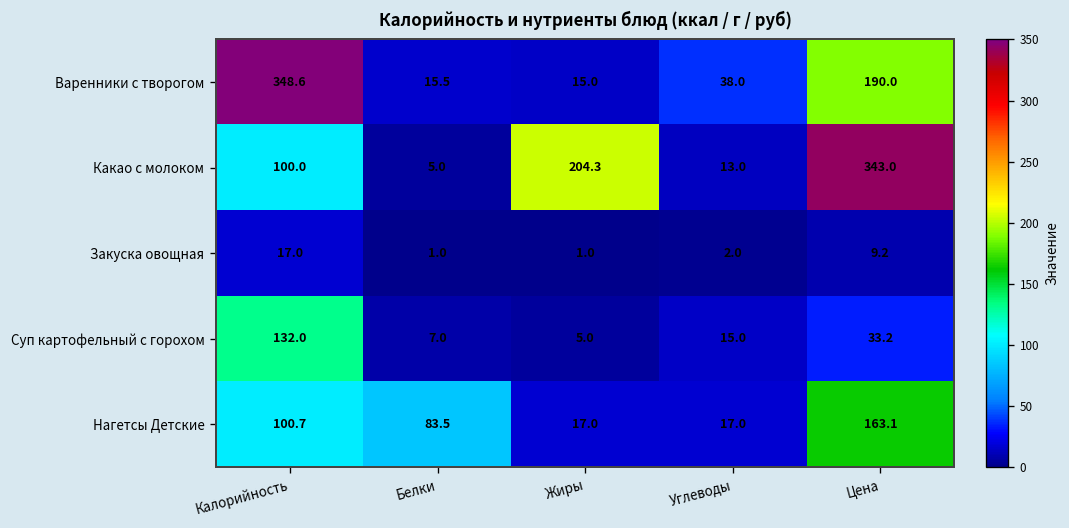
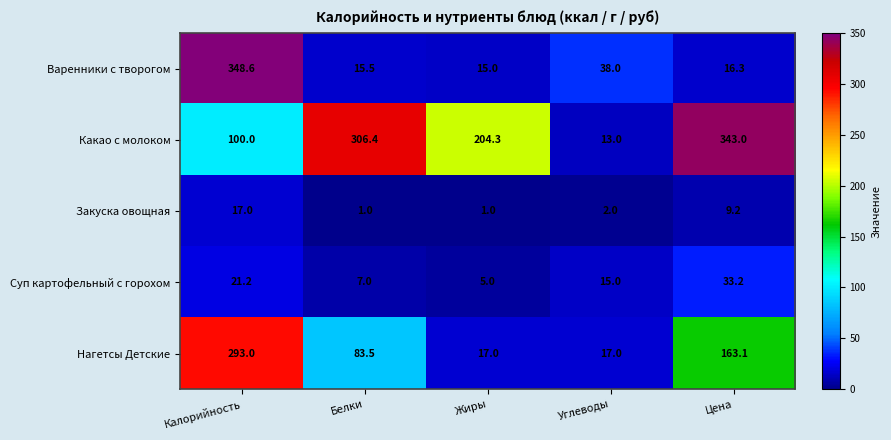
  {
    "Варенники с творогом": {
      "Калорийность": 348.6,
      "Белки": 15.5,
      "Жиры": 15.0,
      "Углеводы": 38.0,
-     "Цена": 190.0
+     "Цена": 16.3
    },
    "Какао с молоком": {
      "Калорийность": 100.0,
-     "Белки": 5.0,
+     "Белки": 306.4,
      "Жиры": 204.3,
      "Углеводы": 13.0,
      "Цена": 343.0
    },
    "Закуска овощная": {
      "Калорийность": 17.0,
      "Белки": 1.0,
      "Жиры": 1.0,
      "Углеводы": 2.0,
      "Цена": 9.2
    },
    "Суп картофельный с горохом": {
-     "Калорийность": 132.0,
+     "Калорийность": 21.2,
      "Белки": 7.0,
      "Жиры": 5.0,
      "Углеводы": 15.0,
      "Цена": 33.2
    },
    "Нагетсы Детские": {
-     "Калорийность": 100.7,
+     "Калорийность": 293.0,
      "Белки": 83.5,
      "Жиры": 17.0,
      "Углеводы": 17.0,
      "Цена": 163.1
    }
  }
